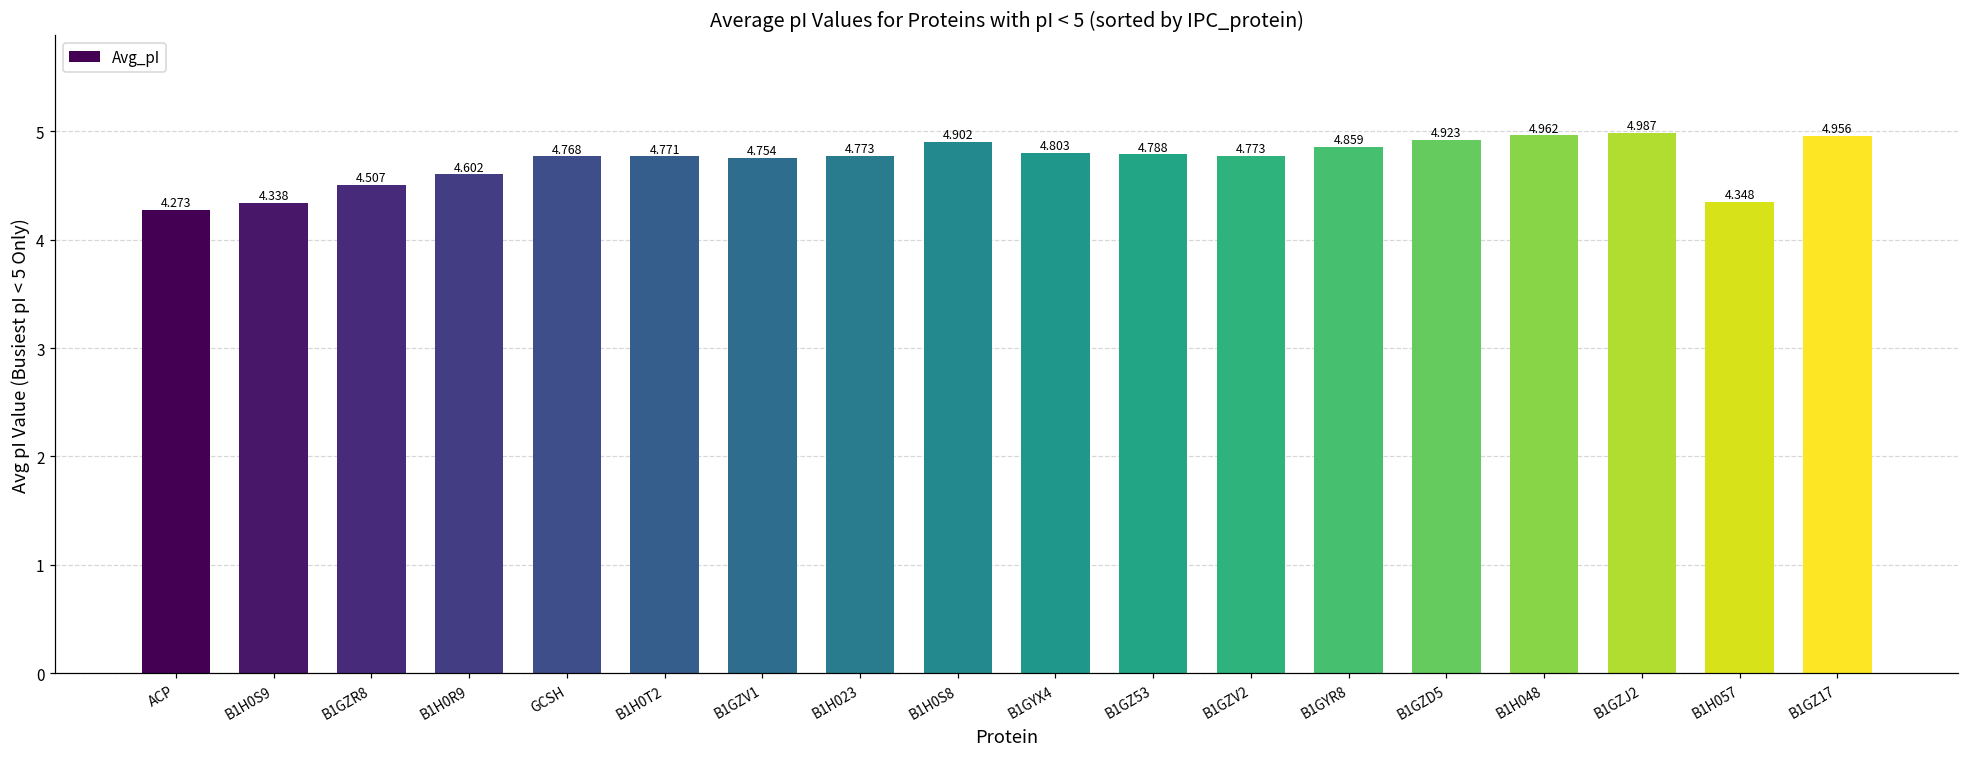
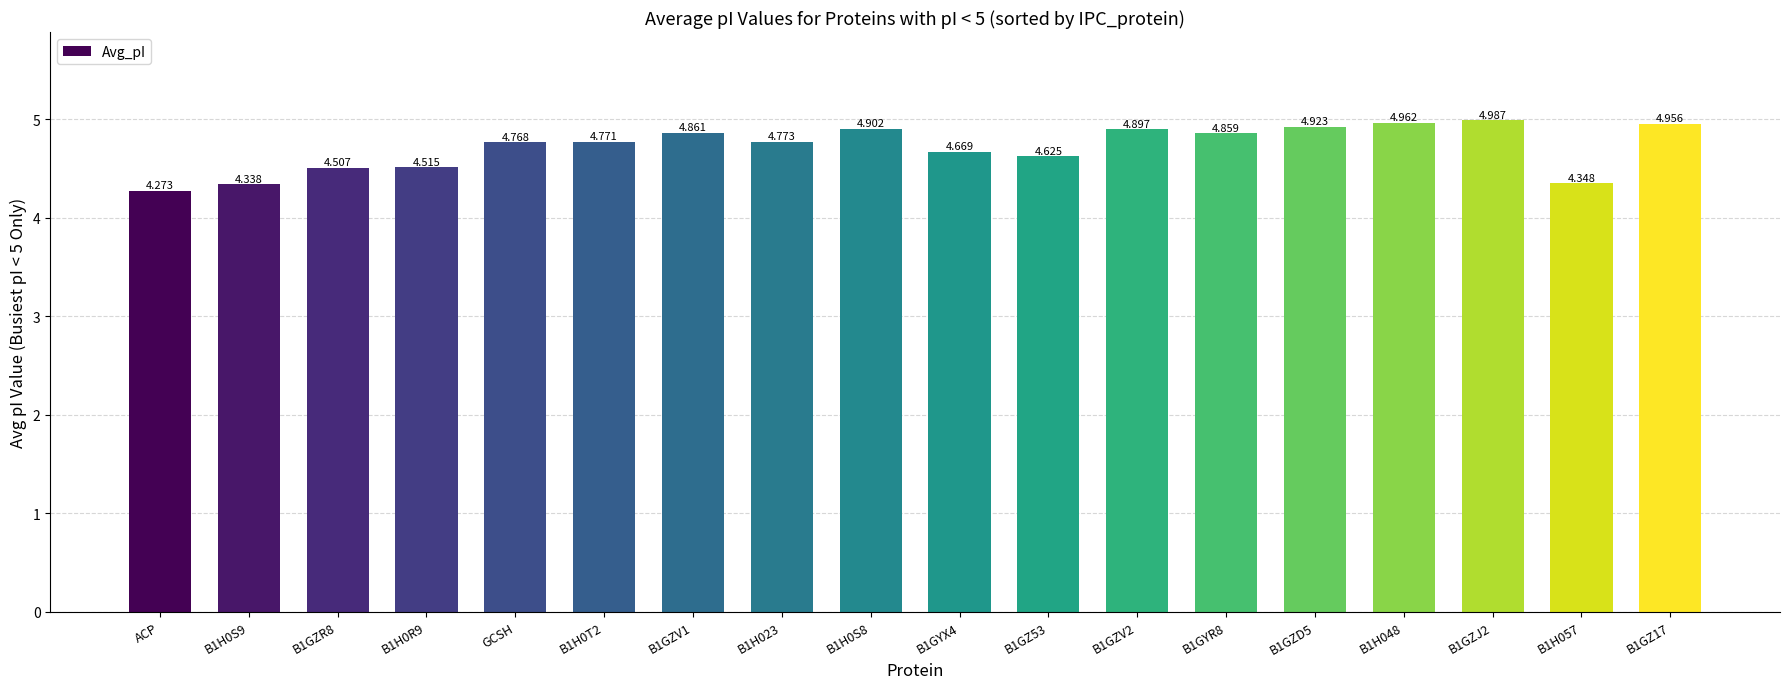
  {
    "ACP": 4.273,
    "B1H0S9": 4.338,
    "B1GZR8": 4.507,
-   "B1H0R9": 4.602,
+   "B1H0R9": 4.515,
    "GCSH": 4.768,
    "B1H0T2": 4.771,
-   "B1GZV1": 4.754,
+   "B1GZV1": 4.861,
    "B1H023": 4.773,
    "B1H0S8": 4.902,
-   "B1GYX4": 4.803,
-   "B1GZ53": 4.788,
-   "B1GZV2": 4.773,
+   "B1GYX4": 4.669,
+   "B1GZ53": 4.625,
+   "B1GZV2": 4.897,
    "B1GYR8": 4.859,
    "B1GZD5": 4.923,
    "B1H048": 4.962,
    "B1GZJ2": 4.987,
    "B1H057": 4.348,
    "B1GZ17": 4.956
  }
